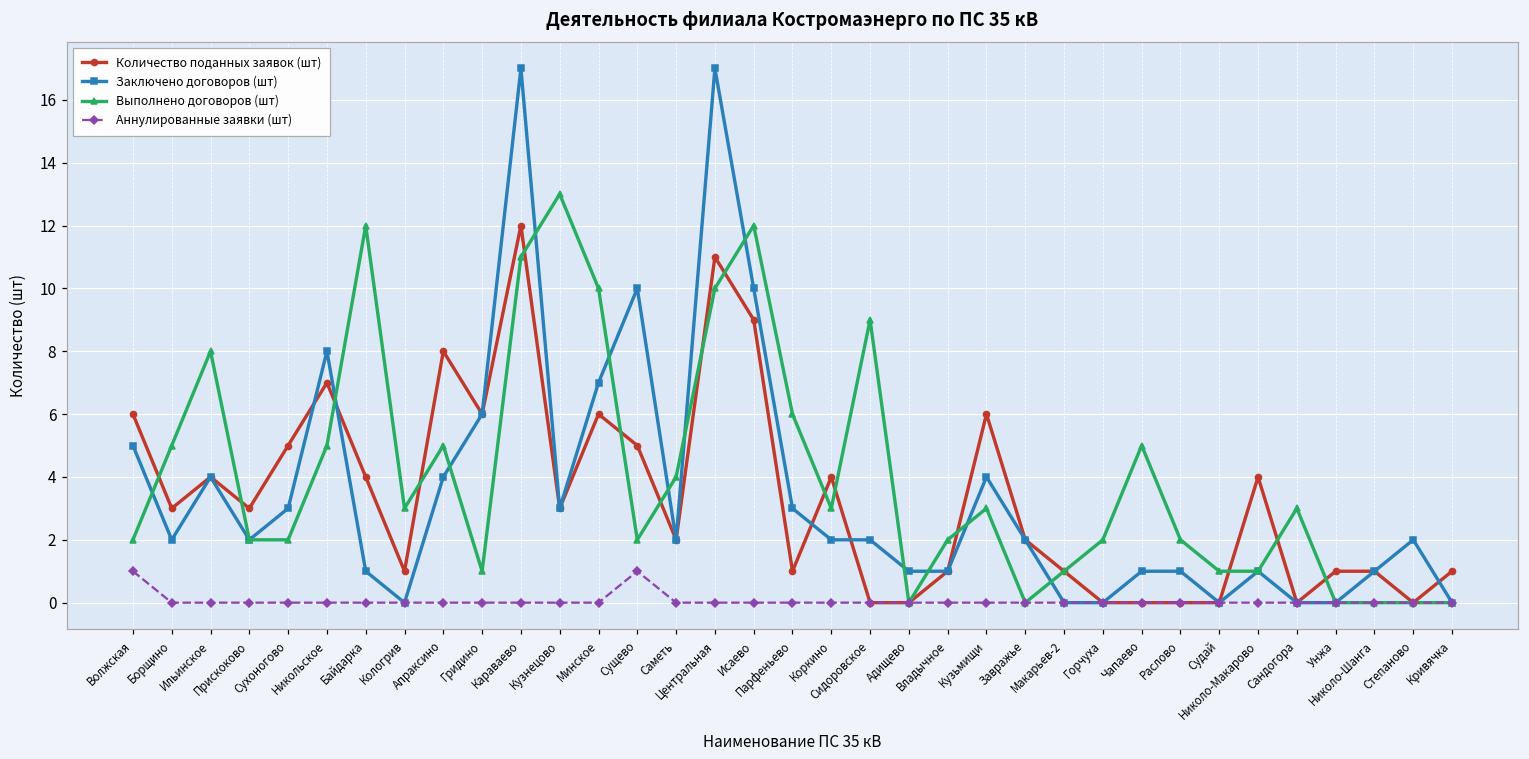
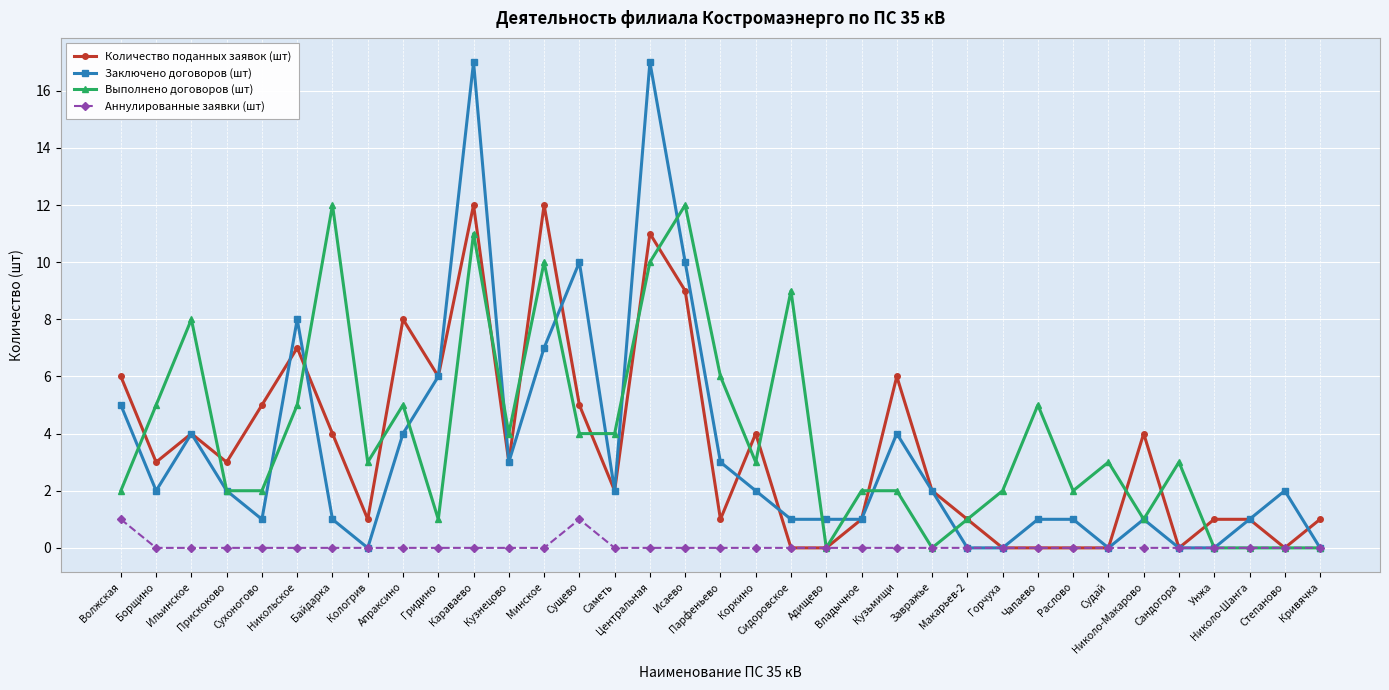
  {
    "Количество поданных заявок (шт)": {
      "Волжская": 6,
      "Борщино": 3,
      "Прискоково": 3,
      "Сухоногово": 5,
      "Никольское": 7,
      "Байдарка": 4,
      "Кологрив": 1,
      "Апраксино": 8,
      "Караваево": 12,
-     "Минское": 6,
+     "Минское": 12,
      "Сущево": 5,
      "Центральная": 11,
      "Исаево": 9,
      "Парфеньево": 1,
      "Коркино": 4,
      "Кузьмищи": 6,
      "Николо-Макарово": 4,
      "Унжа": 1,
      "Кривячка": 1
    },
    "Заключено договоров (шт)": {
      "Волжская": 5,
      "Борщино": 2,
-     "Сухоногово": 3,
+     "Сухоногово": 1,
      "Никольское": 8,
      "Байдарка": 1,
      "Апраксино": 4,
      "Караваево": 17,
      "Минское": 7,
      "Сущево": 10,
      "Центральная": 17,
      "Исаево": 10,
      "Парфеньево": 3,
      "Коркино": 2,
-     "Сидоровское": 2,
+     "Сидоровское": 1,
      "Адищево": 1,
      "Кузьмищи": 4,
      "Чапаево": 1,
      "Раслово": 1,
      "Степаново": 2
    },
    "Выполнено договоров (шт)": {
      "Волжская": 2,
      "Борщино": 5,
      "Ильинское": 8,
      "Сухоногово": 2,
      "Никольское": 5,
      "Байдарка": 12,
      "Кологрив": 3,
      "Апраксино": 5,
      "Гридино": 1,
      "Караваево": 11,
-     "Кузнецово": 13,
+     "Кузнецово": 4,
      "Минское": 10,
-     "Сущево": 2,
+     "Сущево": 4,
      "Саметь": 4,
      "Центральная": 10,
      "Исаево": 12,
      "Парфеньево": 6,
      "Коркино": 3,
      "Сидоровское": 9,
      "Владычное": 2,
-     "Кузьмищи": 3,
+     "Кузьмищи": 2,
      "Горчуха": 2,
      "Чапаево": 5,
      "Раслово": 2,
-     "Судай": 1,
+     "Судай": 3,
      "Сандогора": 3
    },
    "Аннулированные заявки (шт)": {
      "Волжская": 1,
      "Борщино": 0,
      "Ильинское": 0,
      "Прискоково": 0,
      "Сухоногово": 0,
      "Никольское": 0,
      "Байдарка": 0,
      "Апраксино": 0,
      "Гридино": 0,
      "Караваево": 0,
      "Кузнецово": 0,
      "Минское": 0,
      "Сущево": 1,
      "Саметь": 0,
      "Центральная": 0,
      "Исаево": 0,
      "Парфеньево": 0,
      "Коркино": 0,
      "Владычное": 0,
      "Кузьмищи": 0,
      "Николо-Макарово": 0
    }
  }
